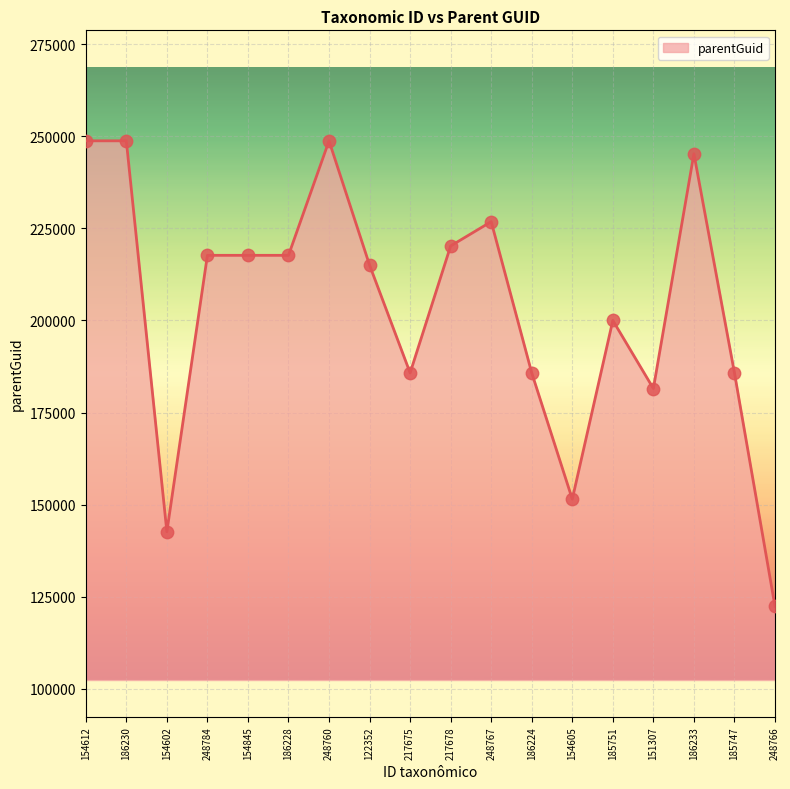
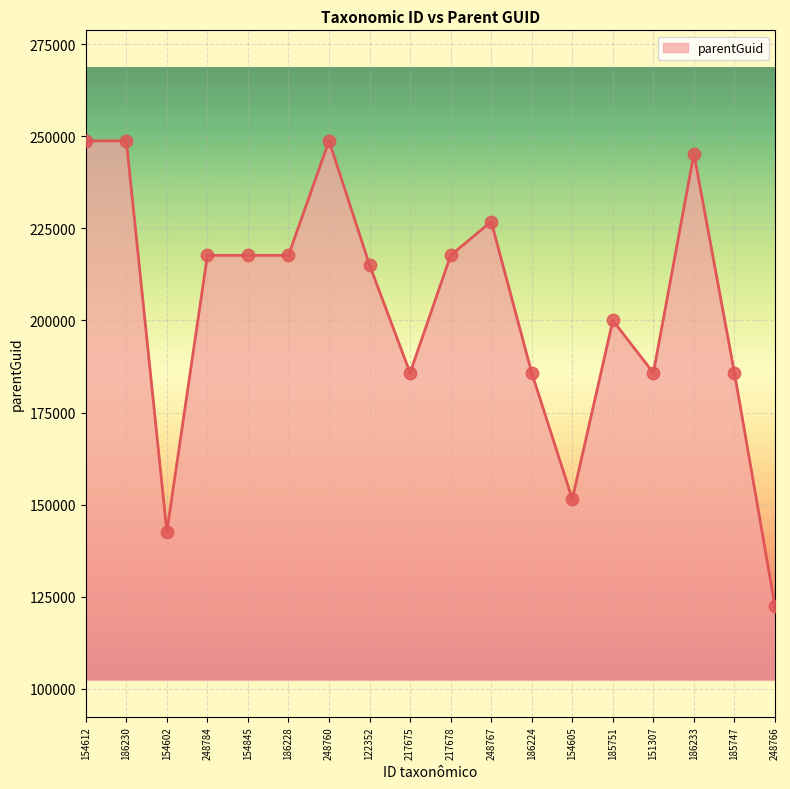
  {
    "154612": 249000,
    "186230": 249000,
    "154602": 143000,
    "248784": 218000,
    "154845": 218000,
    "186228": 218000,
    "248760": 249000,
    "122352": 215000,
    "217675": 186000,
-   "217678": 220000,
+   "217678": 218000,
    "248767": 227000,
    "186224": 186000,
    "154605": 151000,
    "185751": 200000,
-   "151307": 182000,
+   "151307": 186000,
    "186233": 245000,
    "185747": 186000,
    "248766": 122000
  }
